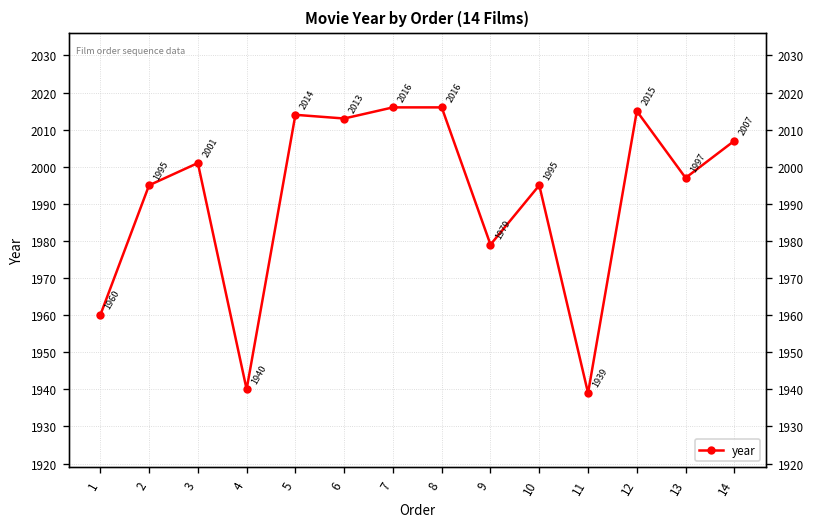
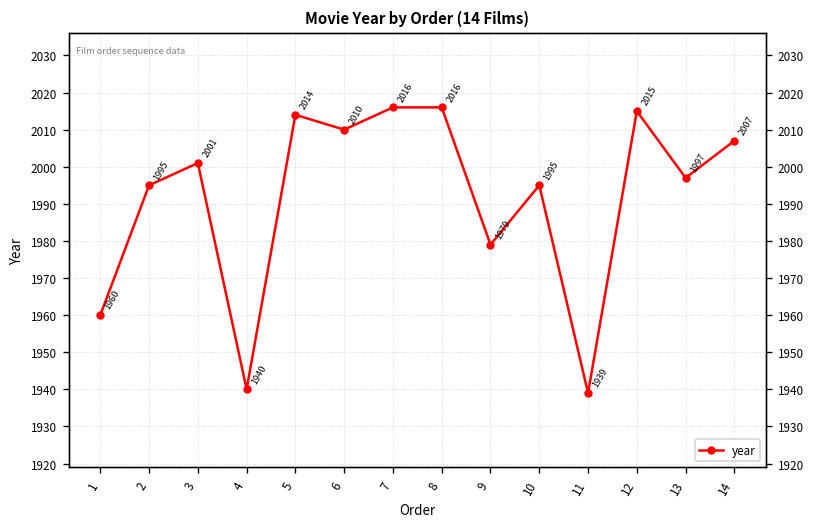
  {
    "1": 1960,
    "2": 1995,
    "3": 2001,
    "4": 1940,
    "5": 2014,
-   "6": 2013,
+   "6": 2010,
    "7": 2016,
    "8": 2016,
    "9": 1979,
    "10": 1995,
    "11": 1939,
    "12": 2015,
    "13": 1997,
    "14": 2007
  }
